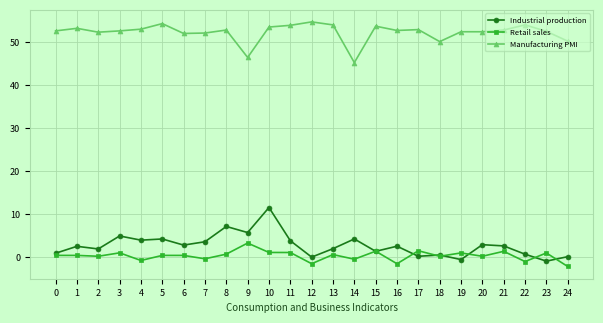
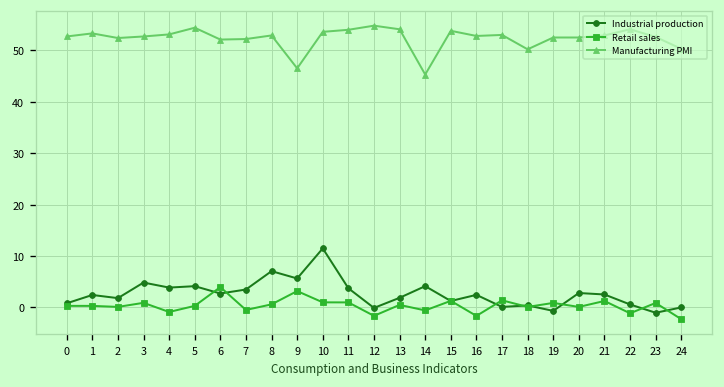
  {
    "Industrial production": {
      "1": 2,
      "2": 2,
      "3": 5,
      "4": 4,
      "5": 4,
      "6": 3,
      "7": 3,
      "8": 7,
      "9": 6,
      "10": 11,
      "11": 4,
      "12": 0,
      "13": 2,
      "14": 4,
      "16": 2,
      "17": 0,
      "19": -1,
      "20": 3,
      "21": 3,
      "22": 1,
      "23": -1,
      "24": 0
    },
    "Retail sales": {
      "1": 0,
      "2": 0,
      "3": 1,
      "4": -1,
      "5": 0,
-     "6": 0,
+     "6": 4,
      "7": 0,
      "8": 1,
      "9": 3,
      "10": 1,
      "11": 1,
      "12": -2,
      "13": 0,
      "14": -1,
      "16": -2,
      "17": 1,
      "19": 1,
      "20": 0,
      "21": 1,
      "22": -1,
      "23": 1,
      "24": -2
    },
    "Manufacturing PMI": {
      "0": 53,
      "1": 53,
      "2": 52,
      "3": 53,
      "4": 53,
      "5": 54,
      "6": 52,
      "7": 52,
      "8": 53,
      "9": 47,
      "10": 54,
      "11": 54,
      "12": 55,
      "13": 54,
      "14": 45,
      "15": 54,
      "16": 53,
      "17": 53,
      "18": 50,
      "19": 53,
      "20": 53
    }
  }
